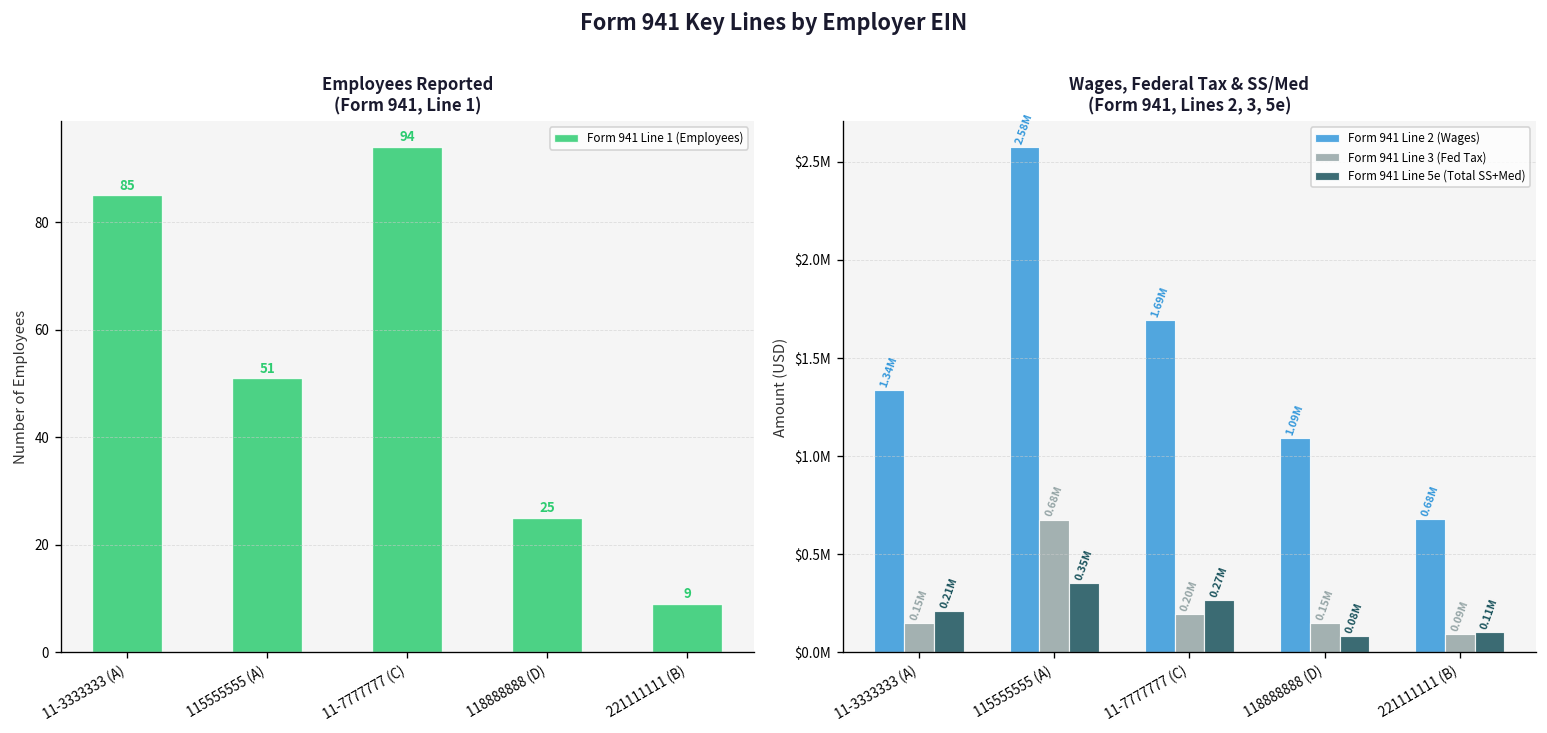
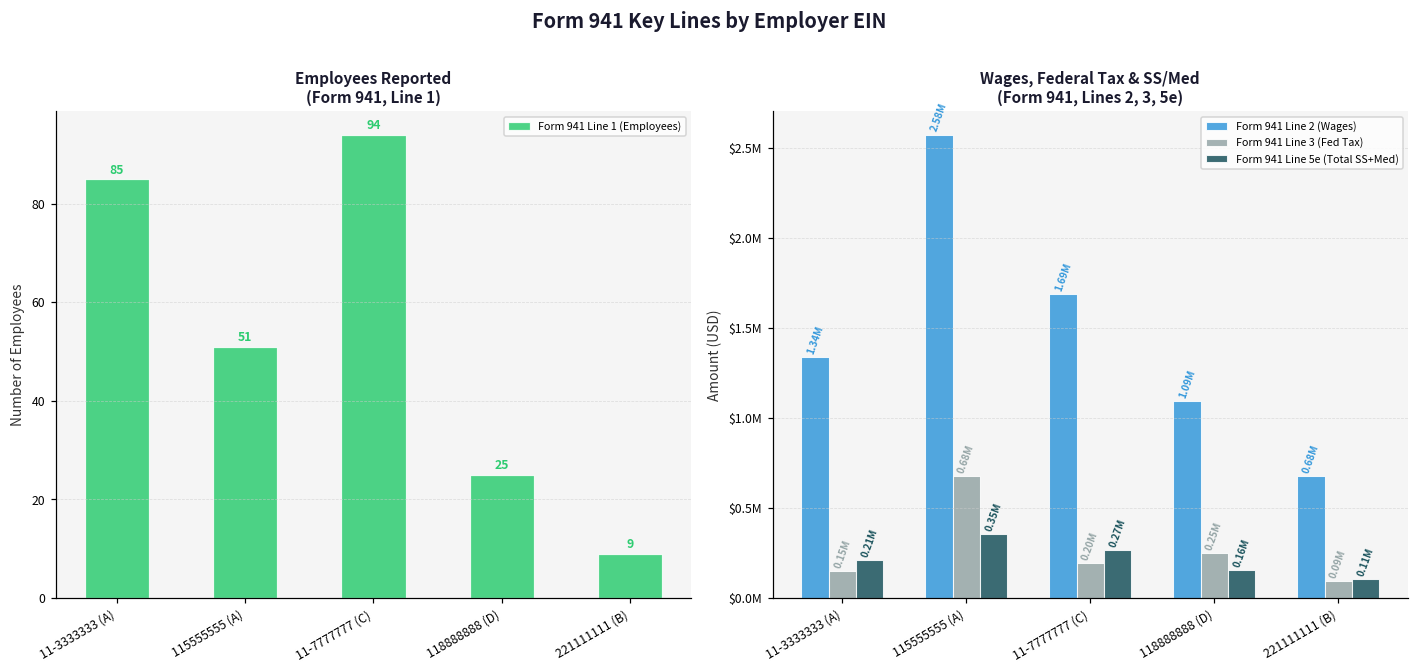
  {
    "Employees Reported (Form 941, Line 1)": {
      "11-3333333 (A)": "85",
      "115555555 (A)": "51",
      "11-7777777 (C)": "94",
      "118888888 (D)": "25",
      "221111111 (B)": "9"
    },
    "Wages, Federal Tax & SS/Med (Form 941, Lines 2, 3, 5e)": {
      "Form 941 Line 2 (Wages)": {
        "11-3333333 (A)": "1.34M",
        "115555555 (A)": "2.58M",
        "11-7777777 (C)": "1.69M",
        "118888888 (D)": "1.09M",
        "221111111 (B)": "0.68M"
      },
      "Form 941 Line 3 (Fed Tax)": {
        "11-3333333 (A)": "0.15M",
        "115555555 (A)": "0.68M",
        "11-7777777 (C)": "0.20M",
-       "118888888 (D)": "0.15M",
+       "118888888 (D)": "0.25M",
        "221111111 (B)": "0.09M"
      },
      "Form 941 Line 5e (Total SS+Med)": {
        "11-3333333 (A)": "0.21M",
        "115555555 (A)": "0.35M",
        "11-7777777 (C)": "0.27M",
-       "118888888 (D)": "0.08M",
+       "118888888 (D)": "0.16M",
        "221111111 (B)": "0.11M"
      }
    }
  }
